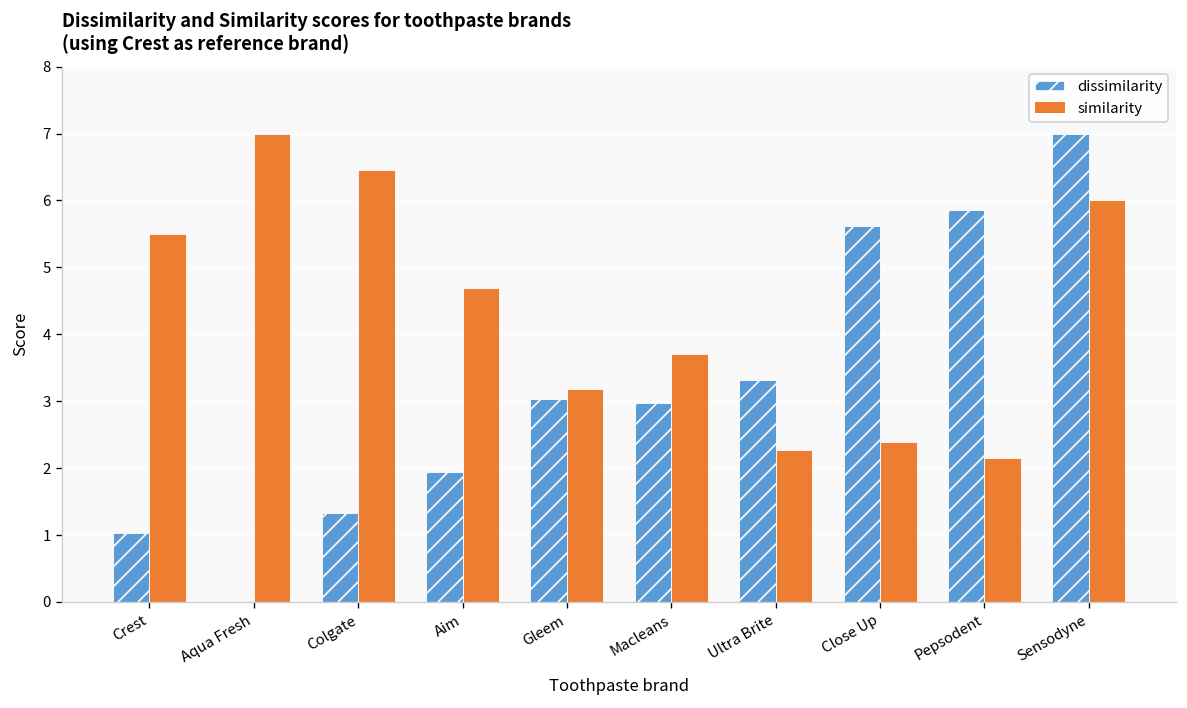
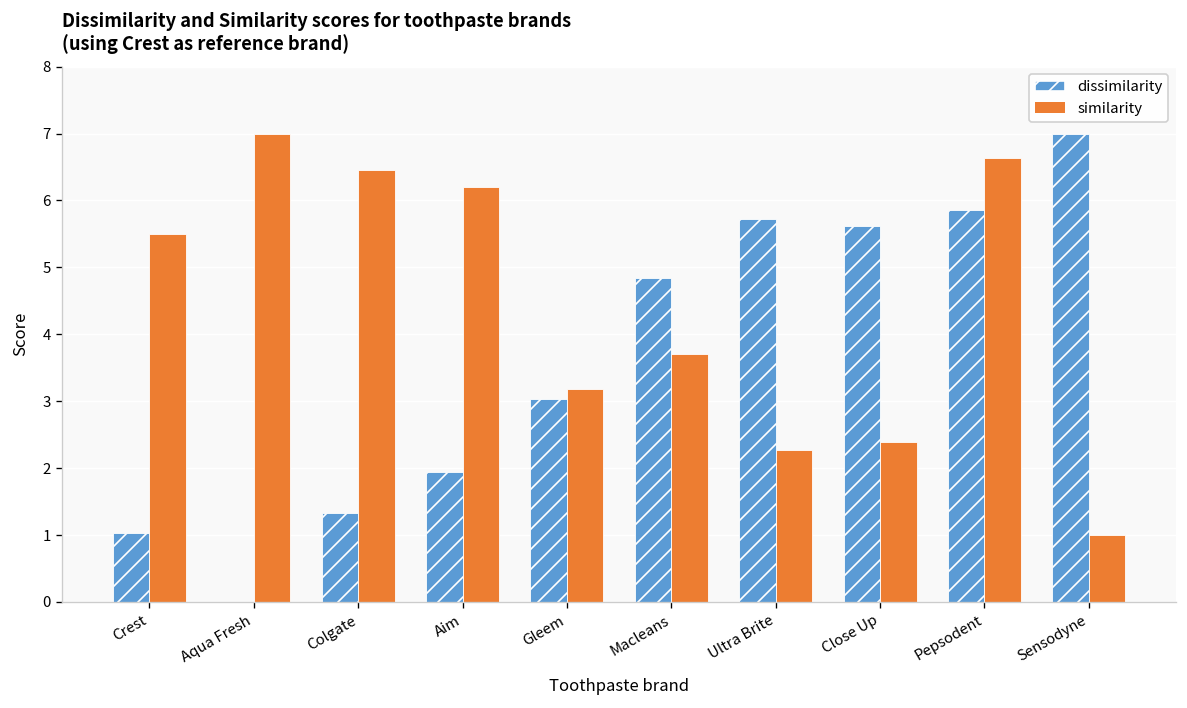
  {
    "dissimilarity": {
      "Crest": 1.0,
      "Aqua Fresh": 0.0,
      "Colgate": 1.3,
      "Aim": 1.9,
      "Gleem": 3.0,
-     "Macleans": 3.0,
-     "Ultra Brite": 3.3,
+     "Macleans": 4.8,
+     "Ultra Brite": 5.7,
      "Close Up": 5.6,
      "Pepsodent": 5.9,
      "Sensodyne": 7.0
    },
    "similarity": {
      "Crest": 5.5,
      "Aqua Fresh": 7.0,
      "Colgate": 6.5,
-     "Aim": 4.7,
+     "Aim": 6.2,
      "Gleem": 3.2,
      "Macleans": 3.7,
      "Ultra Brite": 2.3,
      "Close Up": 2.4,
-     "Pepsodent": 2.1,
-     "Sensodyne": 6
+     "Pepsodent": 6.6,
+     "Sensodyne": 1
    }
  }
